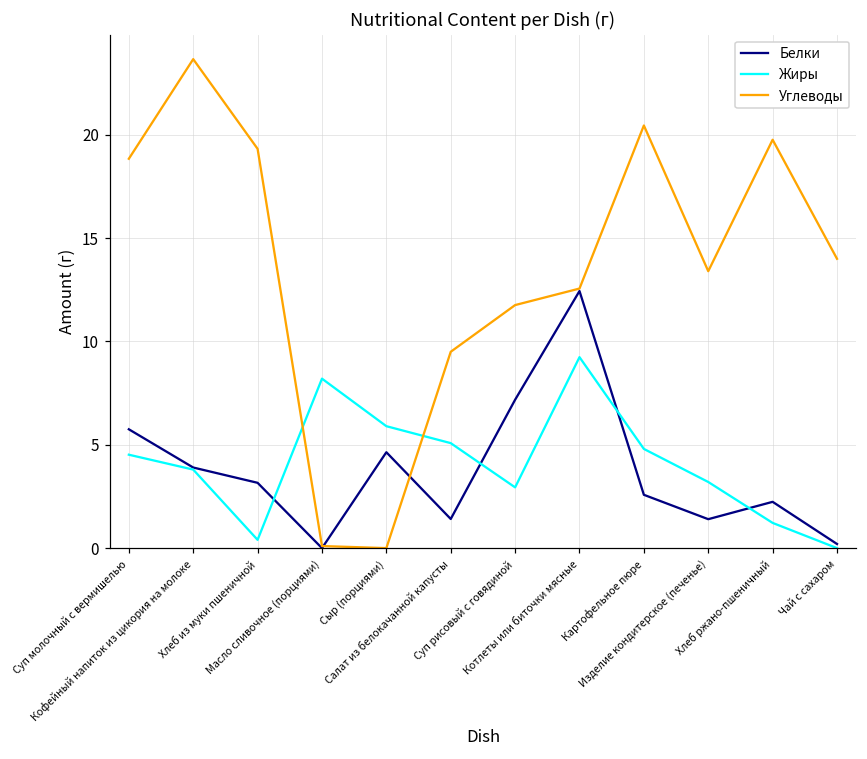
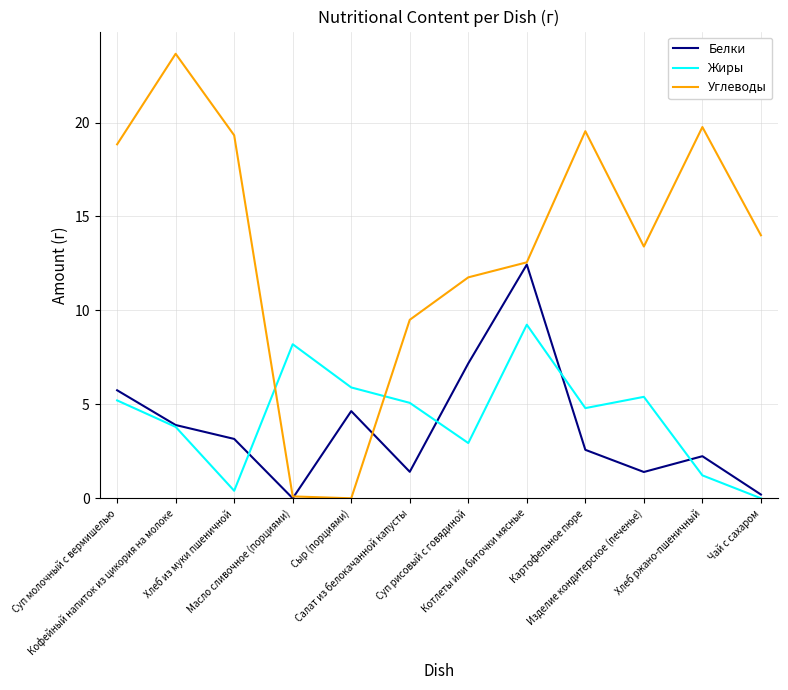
  {
    "Белки": {
      "Суп молочный с вермишелью": 5.8,
      "Хлеб из муки пшеничной": 3.2,
      "Сыр (порциями)": 4.6,
      "Салат из белокачанной капусты": 1.4,
      "Суп рисовый с говядиной": 7.2,
      "Картофельное пюре": 2.6,
      "Изделие кондитерское (печенье)": 1.4,
      "Хлеб ржано-пшеничный": 2.2,
      "Чай с сахаром": 0.2
    },
    "Жиры": {
-     "Суп молочный с вермишелью": 4.5,
+     "Суп молочный с вермишелью": 5.2,
      "Хлеб из муки пшеничной": 0.4,
      "Масло сливочное (порциями)": 8.2,
      "Сыр (порциями)": 5.9,
      "Салат из белокачанной капусты": 5.1,
      "Суп рисовый с говядиной": 2.9,
      "Котлеты или биточки мясные": 9.2,
      "Картофельное пюре": 4.8,
-     "Изделие кондитерское (печенье)": 3.2,
+     "Изделие кондитерское (печенье)": 5.4,
      "Хлеб ржано-пшеничный": 1.2,
      "Чай с сахаром": 0.0
    },
    "Углеводы": {
      "Суп молочный с вермишелью": 18.8,
      "Кофейный напиток из цикория на молоке": 23.7,
      "Хлеб из муки пшеничной": 19.3,
      "Сыр (порциями)": 0.0,
      "Салат из белокачанной капусты": 9.5,
      "Суп рисовый с говядиной": 11.8,
-     "Картофельное пюре": 20.5,
+     "Картофельное пюре": 19.5,
      "Изделие кондитерское (печенье)": 13.4,
      "Хлеб ржано-пшеничный": 19.8,
      "Чай с сахаром": 14.0
    }
  }
